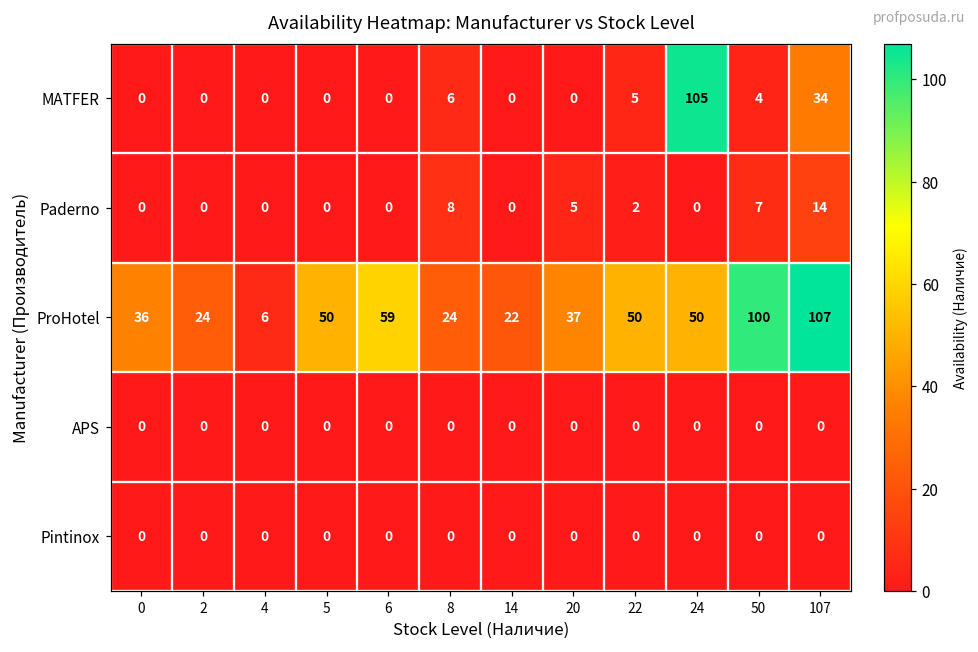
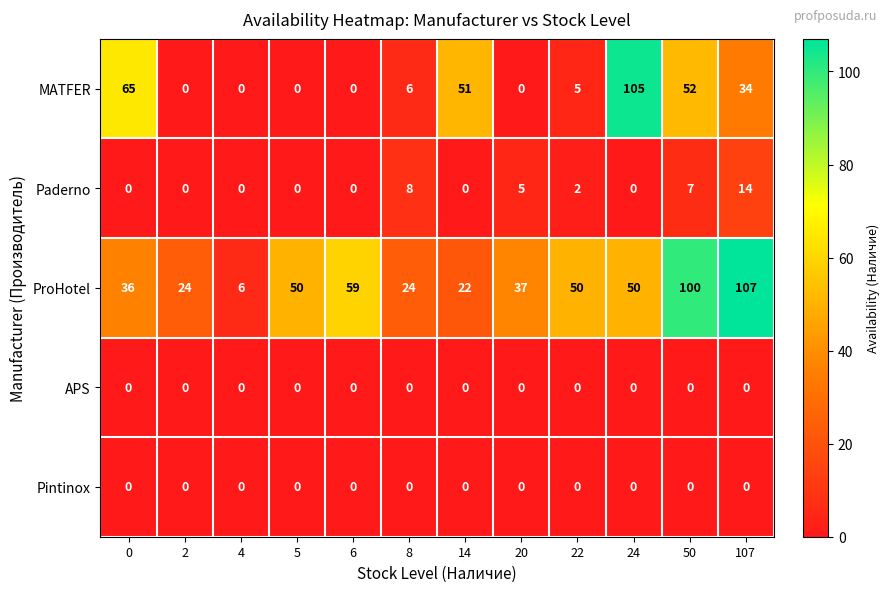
  {
    "MATFER": {
-     "0": 0,
+     "0": 65,
      "2": 0,
      "4": 0,
      "5": 0,
      "6": 0,
      "8": 6,
-     "14": 0,
+     "14": 51,
      "20": 0,
      "22": 5,
      "24": 105,
-     "50": 4,
+     "50": 52,
      "107": 34
    },
    "Paderno": {
      "0": 0,
      "2": 0,
      "4": 0,
      "5": 0,
      "6": 0,
      "8": 8,
      "14": 0,
      "20": 5,
      "22": 2,
      "24": 0,
      "50": 7,
      "107": 14
    },
    "ProHotel": {
      "0": 36,
      "2": 24,
      "4": 6,
      "5": 50,
      "6": 59,
      "8": 24,
      "14": 22,
      "20": 37,
      "22": 50,
      "24": 50,
      "50": 100,
      "107": 107
    },
    "APS": {
      "0": 0,
      "2": 0,
      "4": 0,
      "5": 0,
      "6": 0,
      "8": 0,
      "14": 0,
      "20": 0,
      "22": 0,
      "24": 0,
      "50": 0,
      "107": 0
    },
    "Pintinox": {
      "0": 0,
      "2": 0,
      "4": 0,
      "5": 0,
      "6": 0,
      "8": 0,
      "14": 0,
      "20": 0,
      "22": 0,
      "24": 0,
      "50": 0,
      "107": 0
    }
  }
